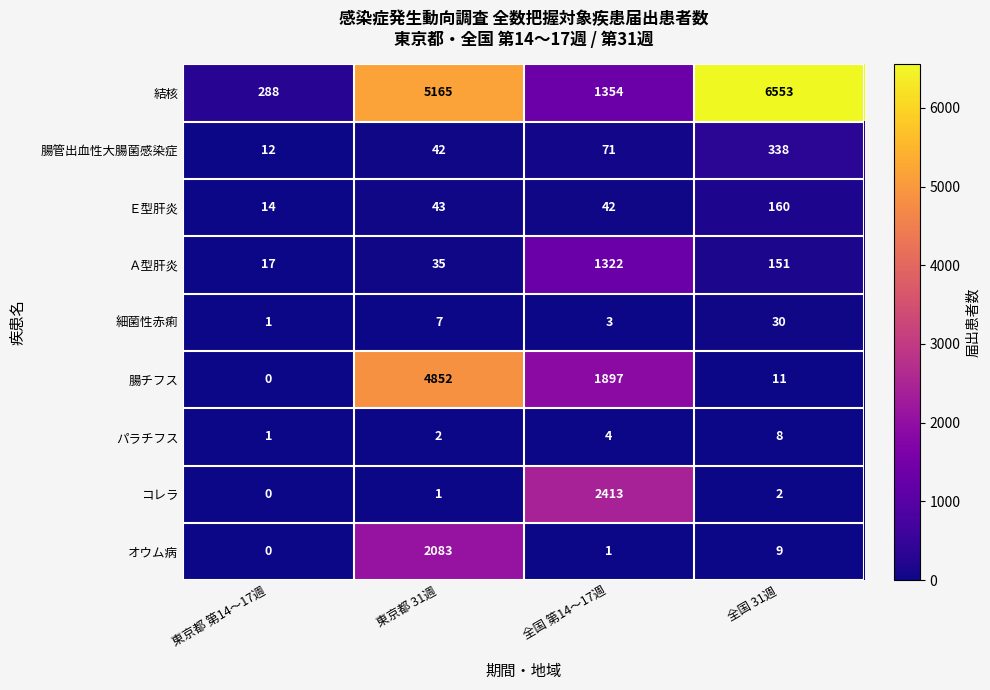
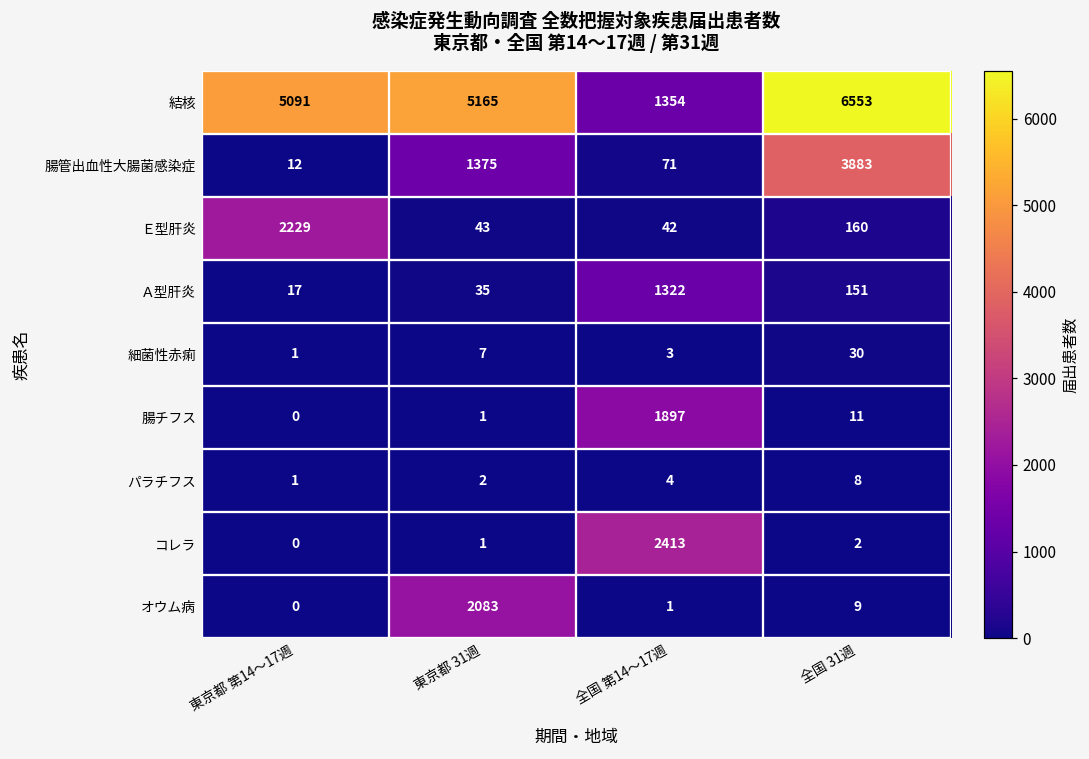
  {
    "結核": {
-     "東京都 第14～17週": 288,
+     "東京都 第14～17週": 5091,
      "東京都 31週": 5165,
      "全国 第14～17週": 1354,
      "全国 31週": 6553
    },
    "腸管出血性大腸菌感染症": {
      "東京都 第14～17週": 12,
-     "東京都 31週": 42,
+     "東京都 31週": 1375,
      "全国 第14～17週": 71,
-     "全国 31週": 338
+     "全国 31週": 3883
    },
    "Ｅ型肝炎": {
-     "東京都 第14～17週": 14,
+     "東京都 第14～17週": 2229,
      "東京都 31週": 43,
      "全国 第14～17週": 42,
      "全国 31週": 160
    },
    "Ａ型肝炎": {
      "東京都 第14～17週": 17,
      "東京都 31週": 35,
      "全国 第14～17週": 1322,
      "全国 31週": 151
    },
    "細菌性赤痢": {
      "東京都 第14～17週": 1,
      "東京都 31週": 7,
      "全国 第14～17週": 3,
      "全国 31週": 30
    },
    "腸チフス": {
      "東京都 第14～17週": 0,
-     "東京都 31週": 4852,
+     "東京都 31週": 1,
      "全国 第14～17週": 1897,
      "全国 31週": 11
    },
    "パラチフス": {
      "東京都 第14～17週": 1,
      "東京都 31週": 2,
      "全国 第14～17週": 4,
      "全国 31週": 8
    },
    "コレラ": {
      "東京都 第14～17週": 0,
      "東京都 31週": 1,
      "全国 第14～17週": 2413,
      "全国 31週": 2
    },
    "オウム病": {
      "東京都 第14～17週": 0,
      "東京都 31週": 2083,
      "全国 第14～17週": 1,
      "全国 31週": 9
    }
  }
